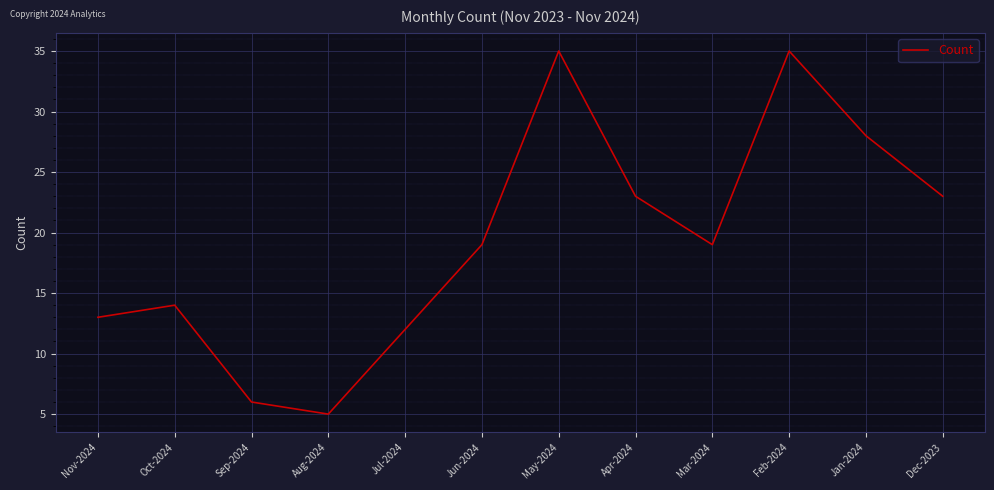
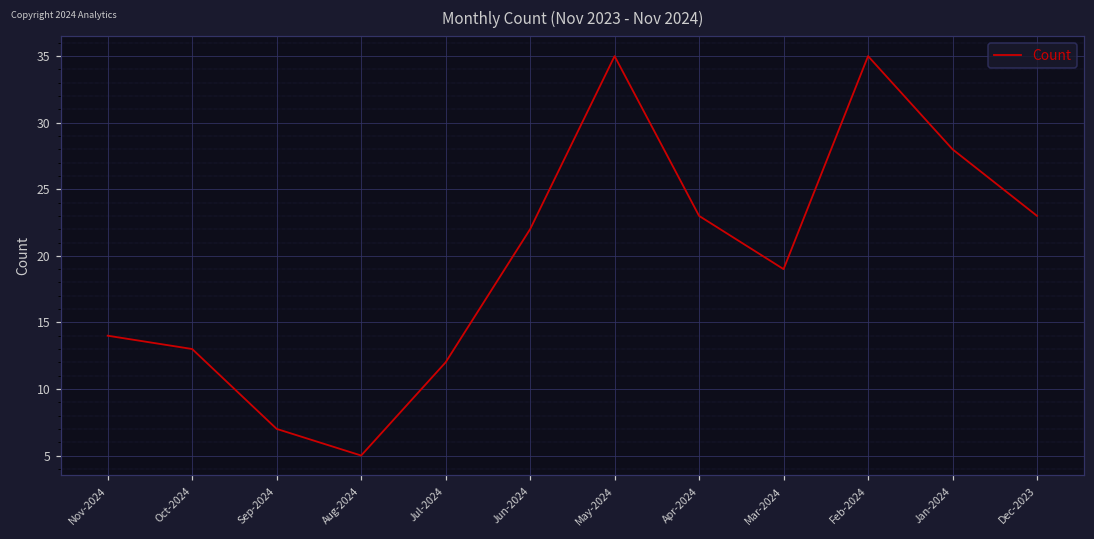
  {
-   "Nov-2024": 13,
-   "Oct-2024": 14,
-   "Sep-2024": 6,
+   "Nov-2024": 14,
+   "Oct-2024": 13,
+   "Sep-2024": 7,
    "Aug-2024": 5,
    "Jul-2024": 12,
-   "Jun-2024": 19,
+   "Jun-2024": 22,
    "May-2024": 35,
    "Apr-2024": 23,
    "Mar-2024": 19,
    "Feb-2024": 35,
    "Jan-2024": 28,
    "Dec-2023": 23
  }
